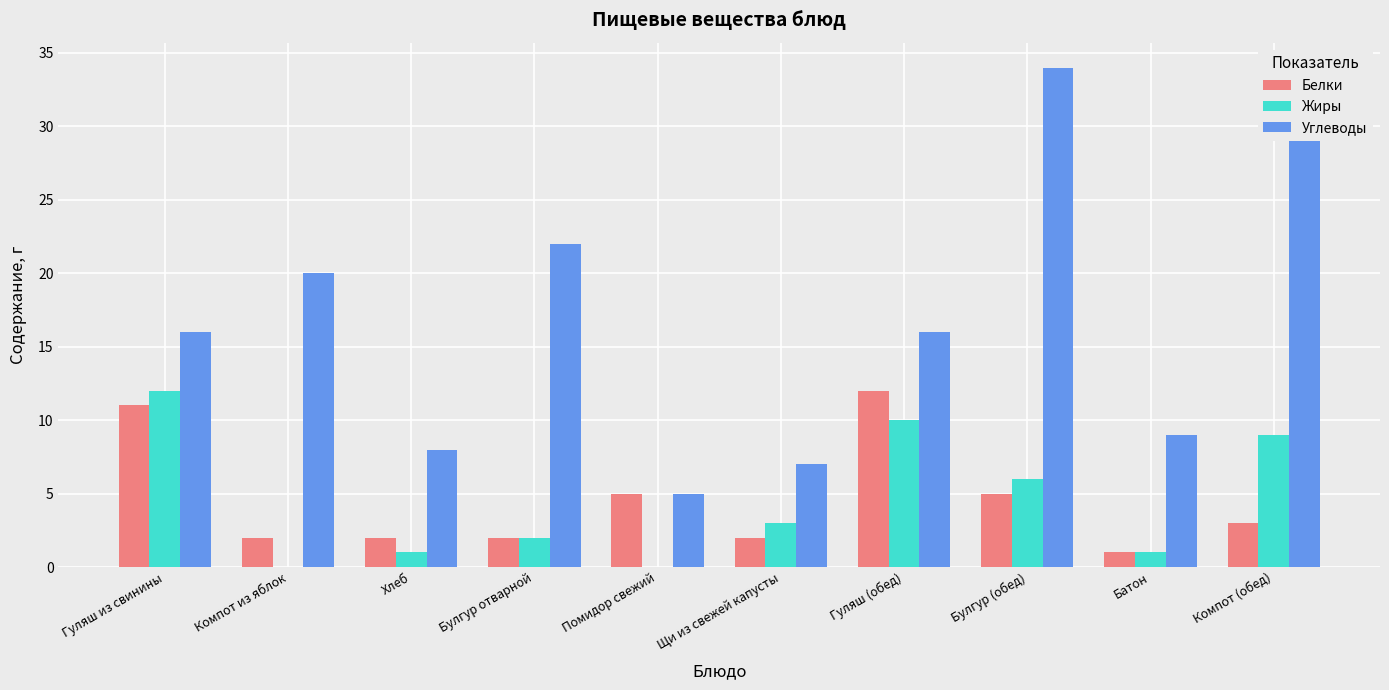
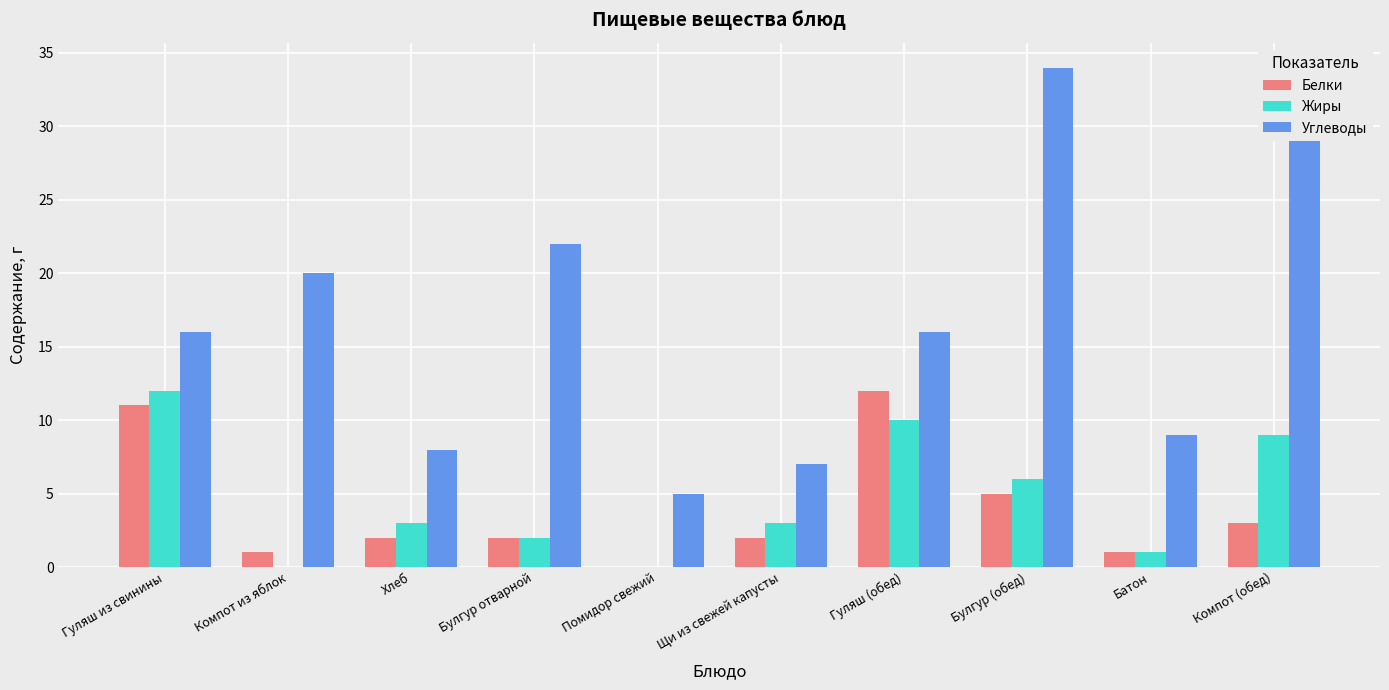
  {
    "Белки": {
      "Гуляш из свинины": 11,
-     "Компот из яблок": 2,
+     "Компот из яблок": 1,
      "Хлеб": 2,
      "Булгур отварной": 2,
-     "Помидор свежий": 5,
+     "Помидор свежий": 0,
      "Щи из свежей капусты": 2,
      "Гуляш (обед)": 12,
      "Булгур (обед)": 5,
      "Батон": 1,
      "Компот (обед)": 3
    },
    "Жиры": {
      "Гуляш из свинины": 12,
      "Компот из яблок": 0,
-     "Хлеб": 1,
+     "Хлеб": 3,
      "Булгур отварной": 2,
      "Помидор свежий": 0,
      "Щи из свежей капусты": 3,
      "Гуляш (обед)": 10,
      "Булгур (обед)": 6,
      "Батон": 1,
      "Компот (обед)": 9
    },
    "Углеводы": {
      "Гуляш из свинины": 16,
      "Компот из яблок": 20,
      "Хлеб": 8,
      "Булгур отварной": 22,
      "Помидор свежий": 5,
      "Щи из свежей капусты": 7,
      "Гуляш (обед)": 16,
      "Булгур (обед)": 34,
      "Батон": 9
    }
  }
